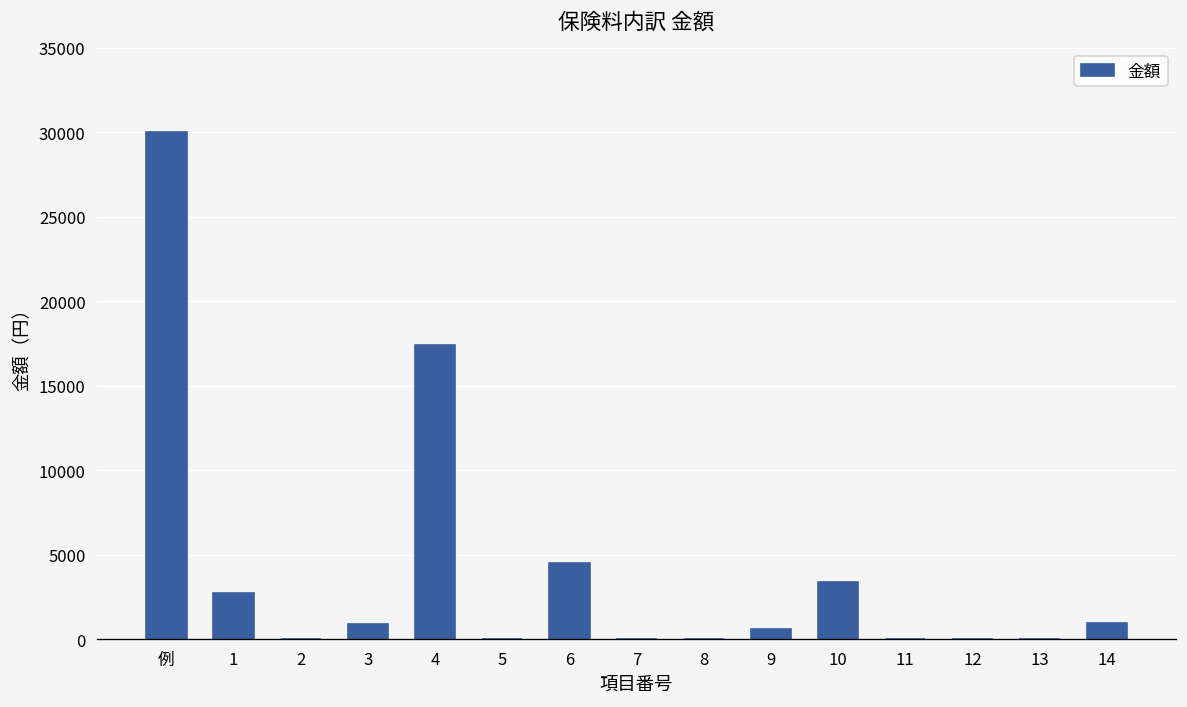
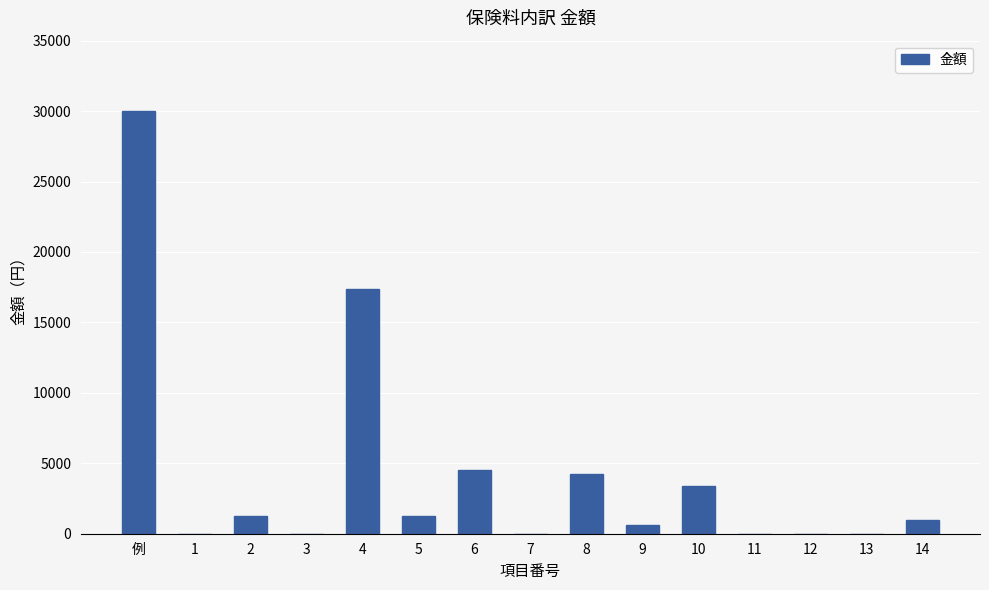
  {
    "例": 30000,
-   "1": 2700,
-   "2": 0,
-   "3": 900,
+   "1": 0,
+   "2": 1300,
+   "3": 0,
    "4": 17400,
-   "5": 0,
+   "5": 1200,
    "6": 4500,
    "7": 0,
-   "8": 0,
+   "8": 4300,
    "9": 600,
    "10": 3400,
    "11": 0,
    "12": 0,
    "13": 0,
    "14": 1000
  }
